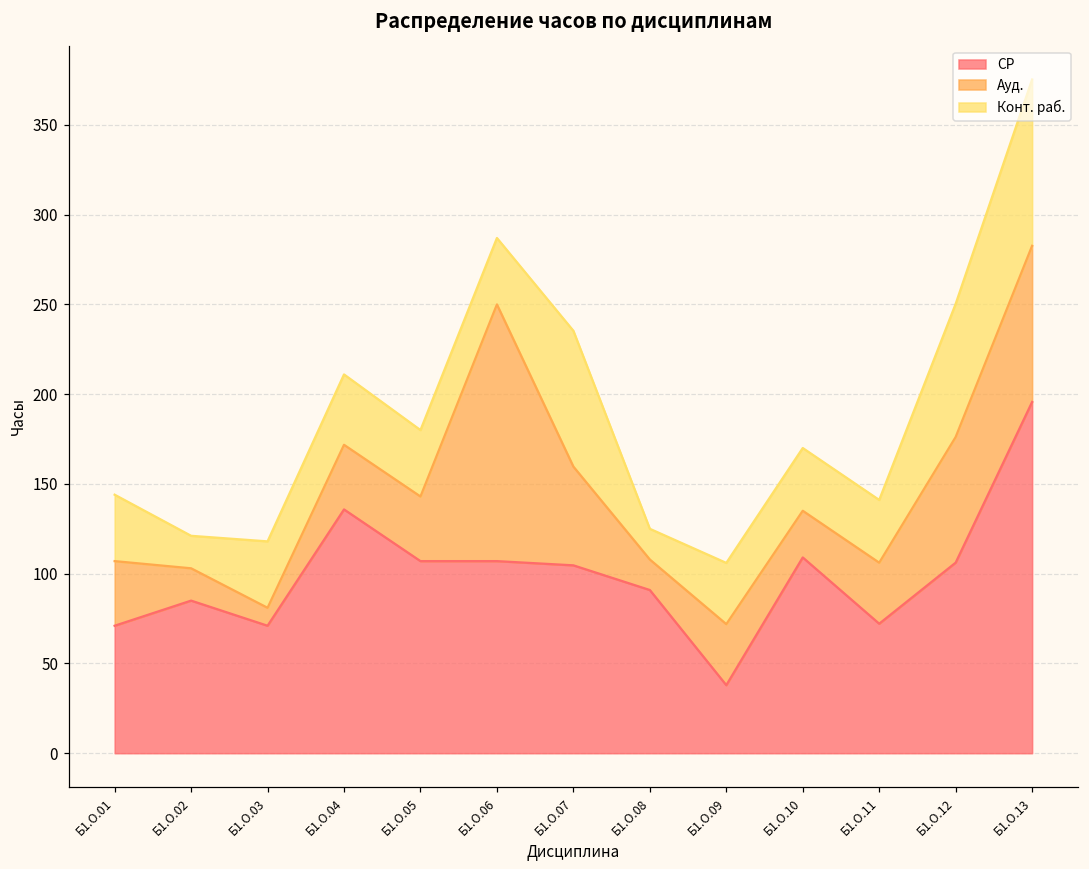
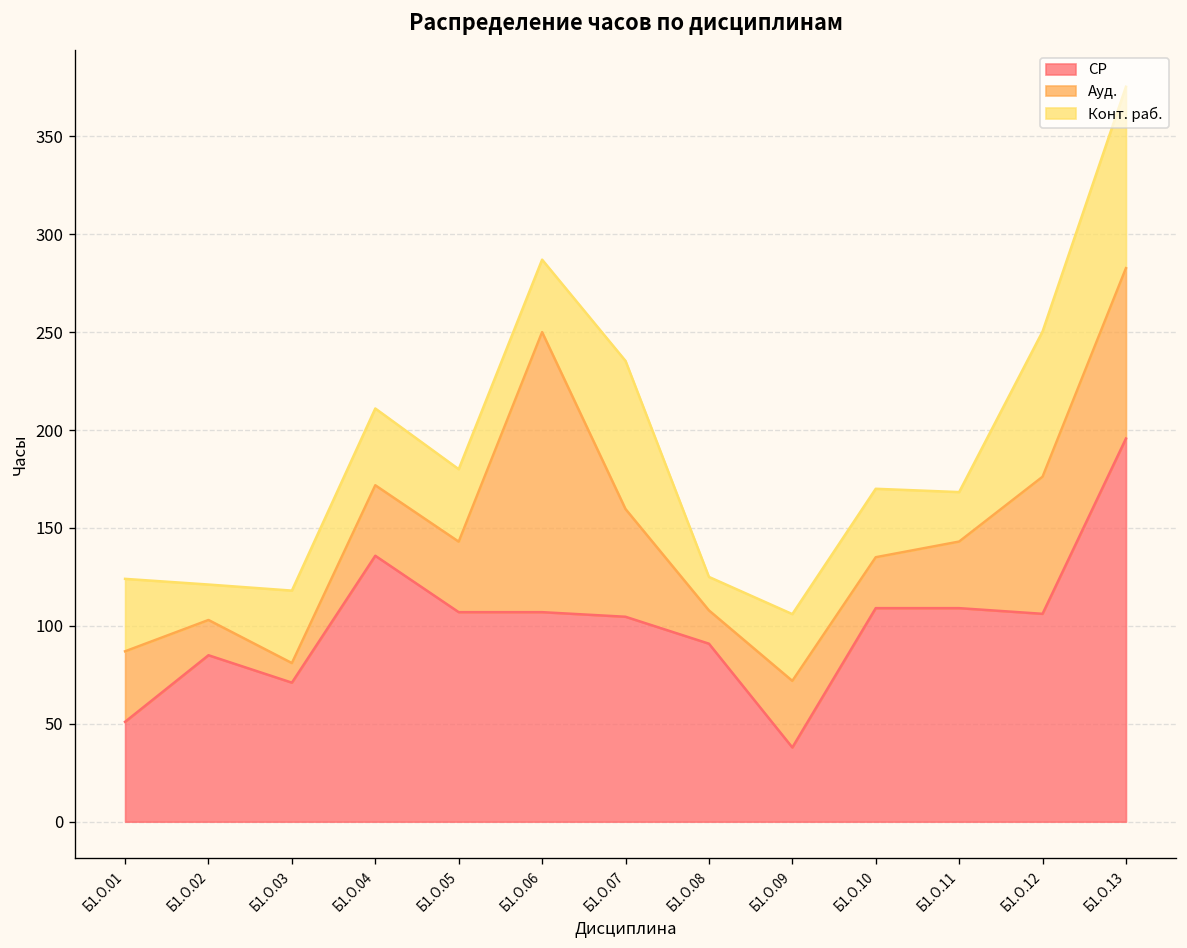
  {
    "СР": {
-     "Б1.О.01": 71,
+     "Б1.О.01": 51,
      "Б1.О.02": 85,
      "Б1.О.03": 71,
      "Б1.О.04": 136,
      "Б1.О.05": 107,
      "Б1.О.06": 107,
      "Б1.О.07": 105,
      "Б1.О.08": 91,
      "Б1.О.09": 38,
      "Б1.О.10": 109,
-     "Б1.О.11": 72,
+     "Б1.О.11": 109,
      "Б1.О.12": 106,
      "Б1.О.13": 196
    },
    "Ауд.": {
      "Б1.О.01": 36,
      "Б1.О.02": 18,
      "Б1.О.03": 10,
      "Б1.О.04": 36,
      "Б1.О.05": 36,
      "Б1.О.06": 143,
      "Б1.О.07": 55,
      "Б1.О.08": 17,
      "Б1.О.09": 34,
      "Б1.О.10": 26,
      "Б1.О.11": 34,
      "Б1.О.12": 70,
      "Б1.О.13": 87
    },
    "Конт. раб.": {
      "Б1.О.01": 37,
      "Б1.О.02": 18,
      "Б1.О.03": 37,
      "Б1.О.04": 39,
      "Б1.О.05": 37,
      "Б1.О.06": 37,
      "Б1.О.07": 76,
      "Б1.О.08": 17,
      "Б1.О.09": 34,
      "Б1.О.10": 35,
-     "Б1.О.11": 35,
+     "Б1.О.11": 25,
      "Б1.О.12": 74
    }
  }
